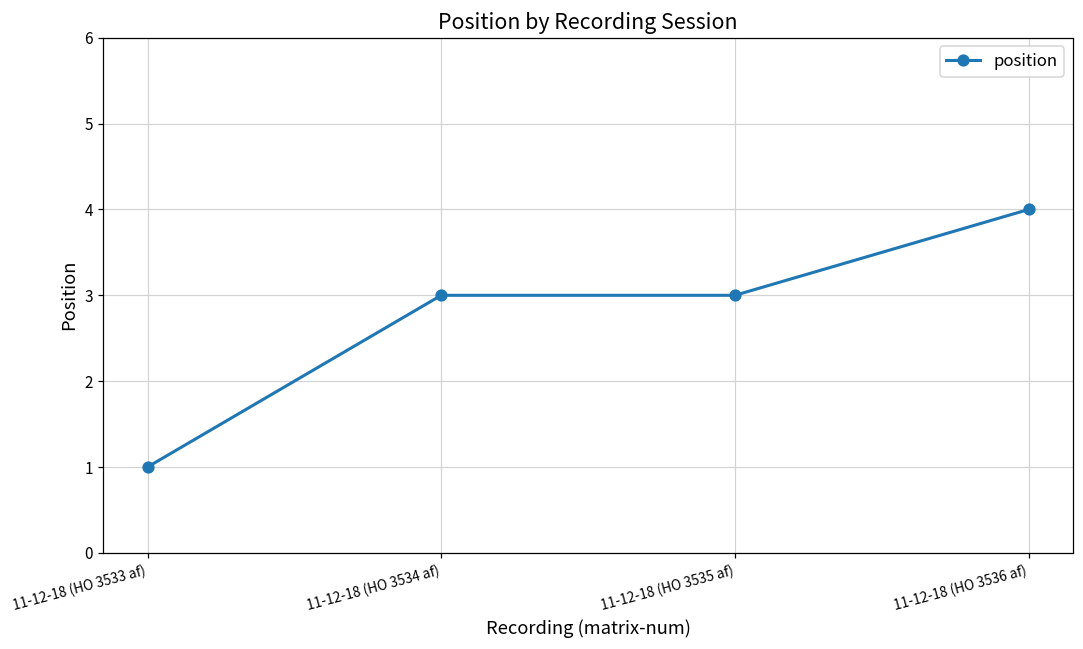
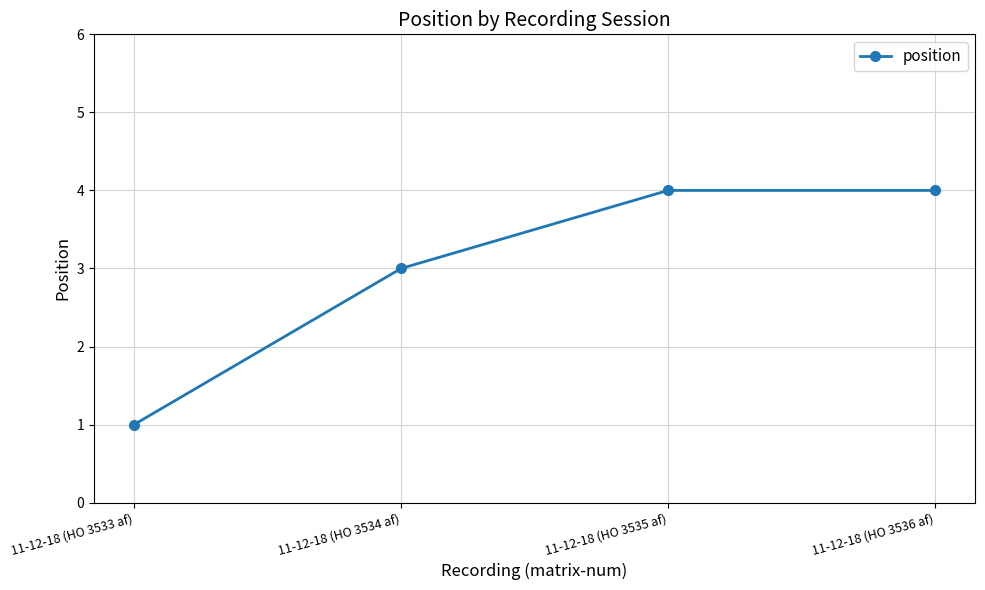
  {
    "11-12-18 (HO 3533 af)": 1,
    "11-12-18 (HO 3534 af)": 3,
-   "11-12-18 (HO 3535 af)": 3,
+   "11-12-18 (HO 3535 af)": 4,
    "11-12-18 (HO 3536 af)": 4
  }
